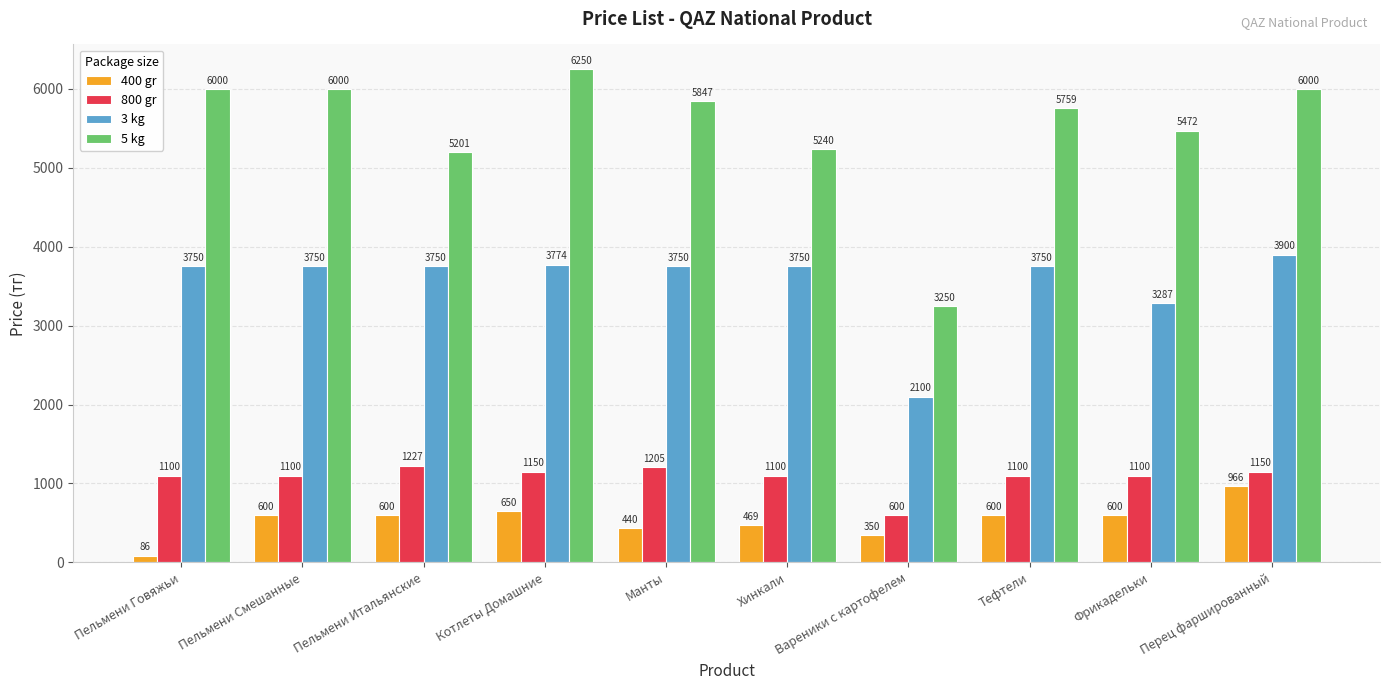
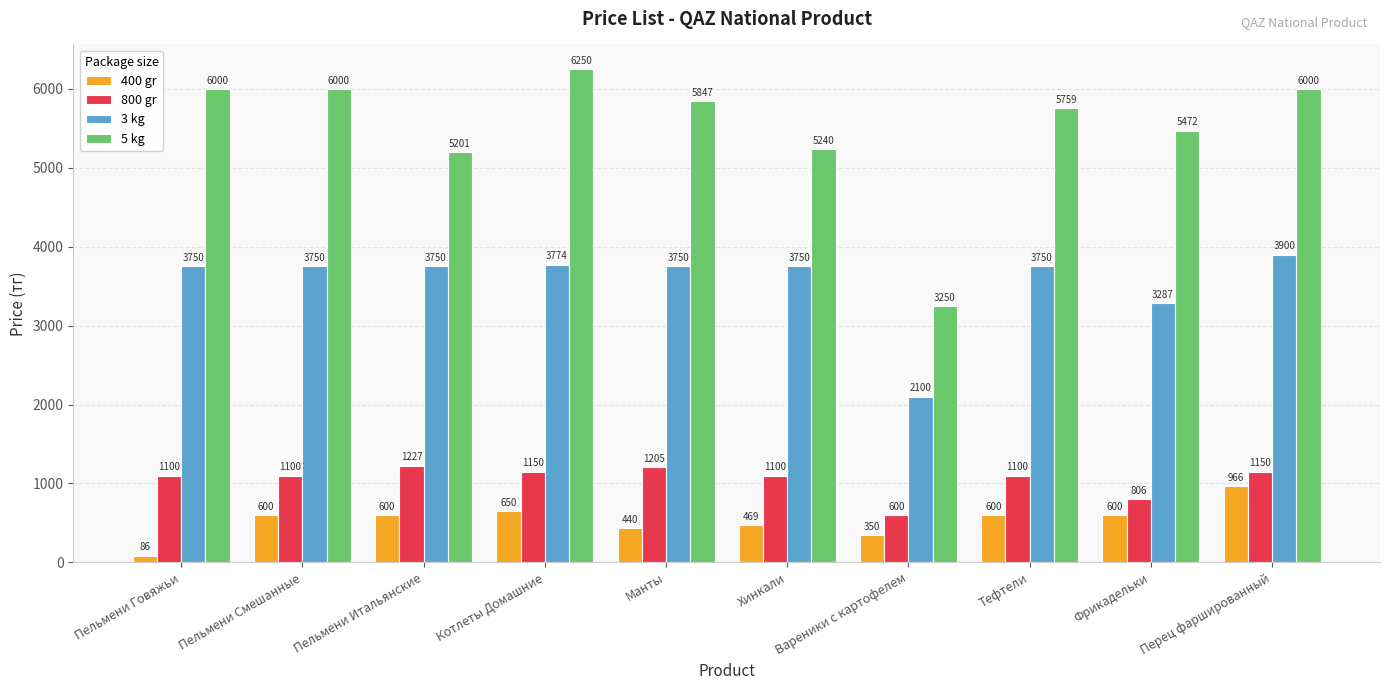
  {
    "400 gr": {
      "Пельмени Говяжьи": 86,
      "Пельмени Смешанные": 600,
      "Пельмени Итальянские": 600,
      "Котлеты Домашние": 650,
      "Манты": 440,
      "Хинкали": 469,
      "Вареники с картофелем": 350,
      "Тефтели": 600,
      "Фрикадельки": 600,
      "Перец фаршированный": 966
    },
    "800 gr": {
      "Пельмени Говяжьи": 1100,
      "Пельмени Смешанные": 1100,
      "Пельмени Итальянские": 1227,
      "Котлеты Домашние": 1150,
      "Манты": 1205,
      "Хинкали": 1100,
      "Вареники с картофелем": 600,
      "Тефтели": 1100,
-     "Фрикадельки": 1100,
+     "Фрикадельки": 806,
      "Перец фаршированный": 1150
    },
    "3 kg": {
      "Пельмени Говяжьи": 3750,
      "Пельмени Смешанные": 3750,
      "Пельмени Итальянские": 3750,
      "Котлеты Домашние": 3774,
      "Манты": 3750,
      "Хинкали": 3750,
      "Вареники с картофелем": 2100,
      "Тефтели": 3750,
      "Фрикадельки": 3287,
      "Перец фаршированный": 3900
    },
    "5 kg": {
      "Пельмени Говяжьи": 6000,
      "Пельмени Смешанные": 6000,
      "Пельмени Итальянские": 5201,
      "Котлеты Домашние": 6250,
      "Манты": 5847,
      "Хинкали": 5240,
      "Вареники с картофелем": 3250,
      "Тефтели": 5759,
      "Фрикадельки": 5472,
      "Перец фаршированный": 6000
    }
  }
